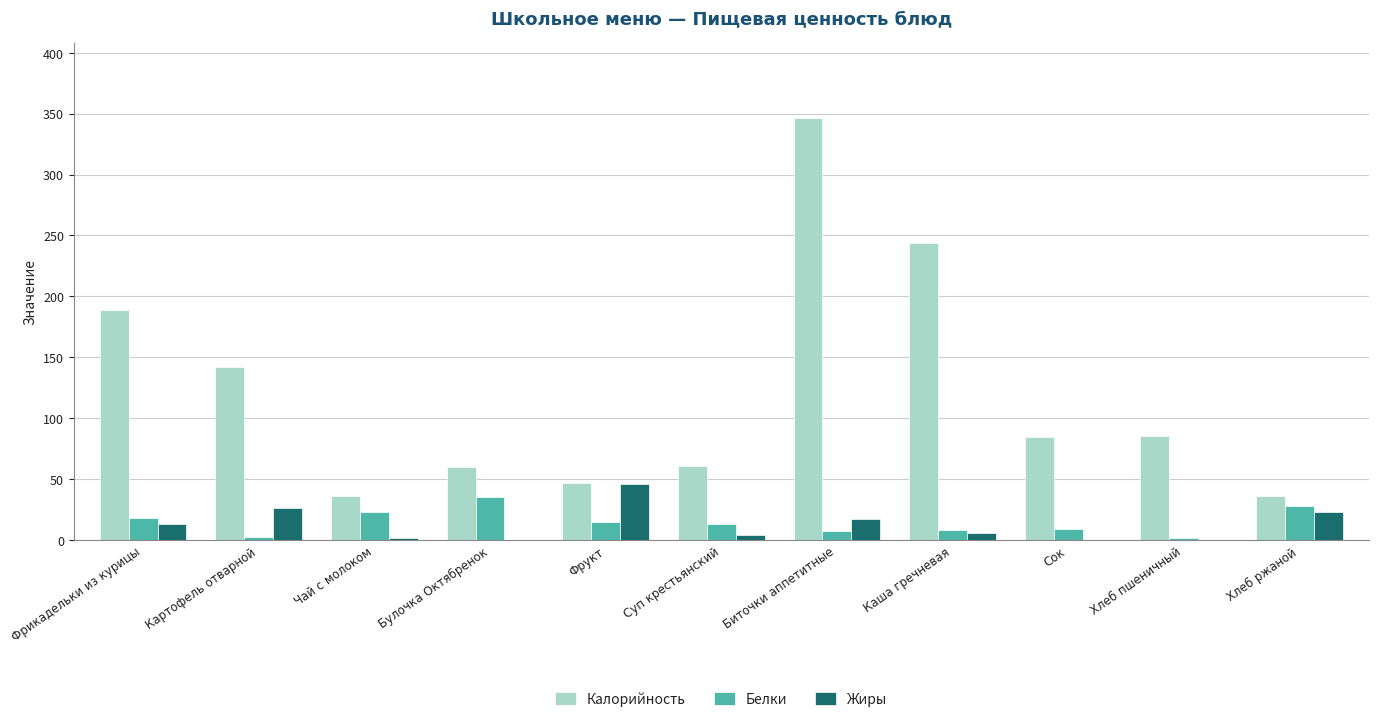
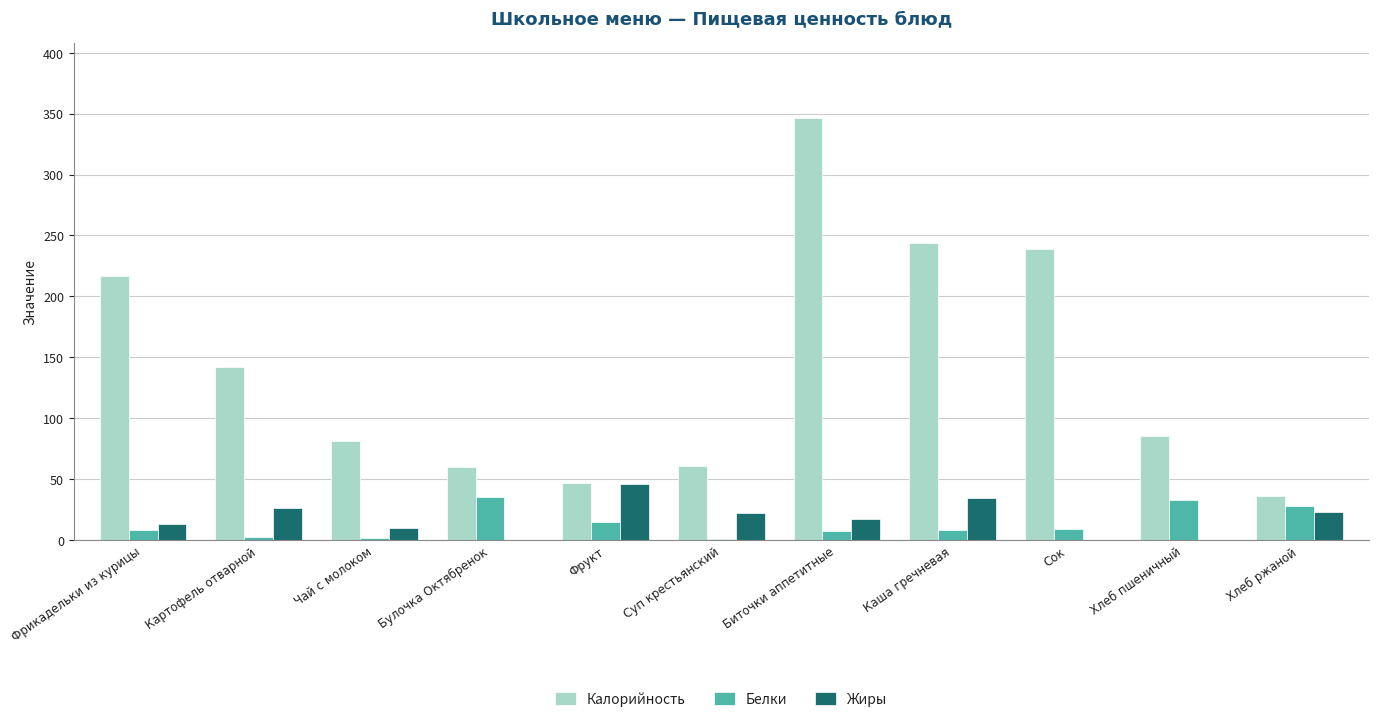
  {
    "Калорийность": {
-     "Фрикадельки из курицы": 189,
+     "Фрикадельки из курицы": 217,
      "Картофель отварной": 142,
-     "Чай с молоком": 36,
+     "Чай с молоком": 81,
      "Булочка Октябренок": 60,
      "Фрукт": 47,
      "Суп крестьянский": 61,
      "Биточки аппетитные": 346,
      "Каша гречневая": 244,
-     "Сок": 85,
+     "Сок": 239,
      "Хлеб пшеничный": 85,
      "Хлеб ржаной": 36
    },
    "Белки": {
-     "Фрикадельки из курицы": 19,
+     "Фрикадельки из курицы": 8,
      "Картофель отварной": 3,
-     "Чай с молоком": 23,
+     "Чай с молоком": 2,
      "Булочка Октябренок": 35,
      "Фрукт": 15,
-     "Суп крестьянский": 13,
+     "Суп крестьянский": 1,
      "Биточки аппетитные": 8,
      "Каша гречневая": 9,
      "Сок": 9,
-     "Хлеб пшеничный": 2,
+     "Хлеб пшеничный": 33,
      "Хлеб ржаной": 28
    },
    "Жиры": {
      "Фрикадельки из курицы": 13,
      "Картофель отварной": 26,
-     "Чай с молоком": 1,
+     "Чай с молоком": 10,
      "Фрукт": 46,
-     "Суп крестьянский": 4,
+     "Суп крестьянский": 22,
      "Биточки аппетитные": 18,
-     "Каша гречневая": 6,
+     "Каша гречневая": 34,
      "Сок": 0,
      "Хлеб ржаной": 23
    }
  }
